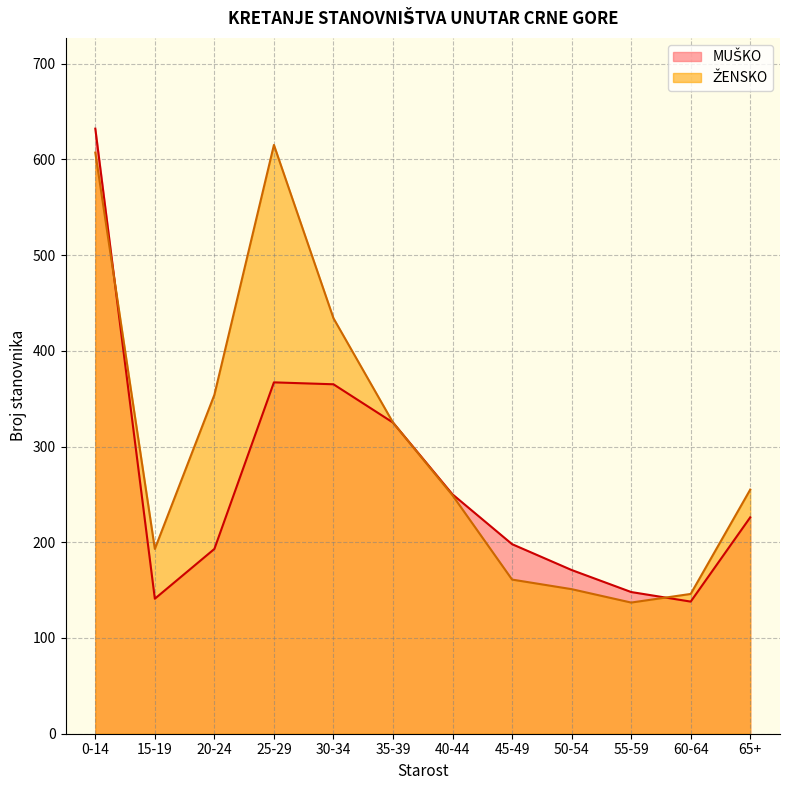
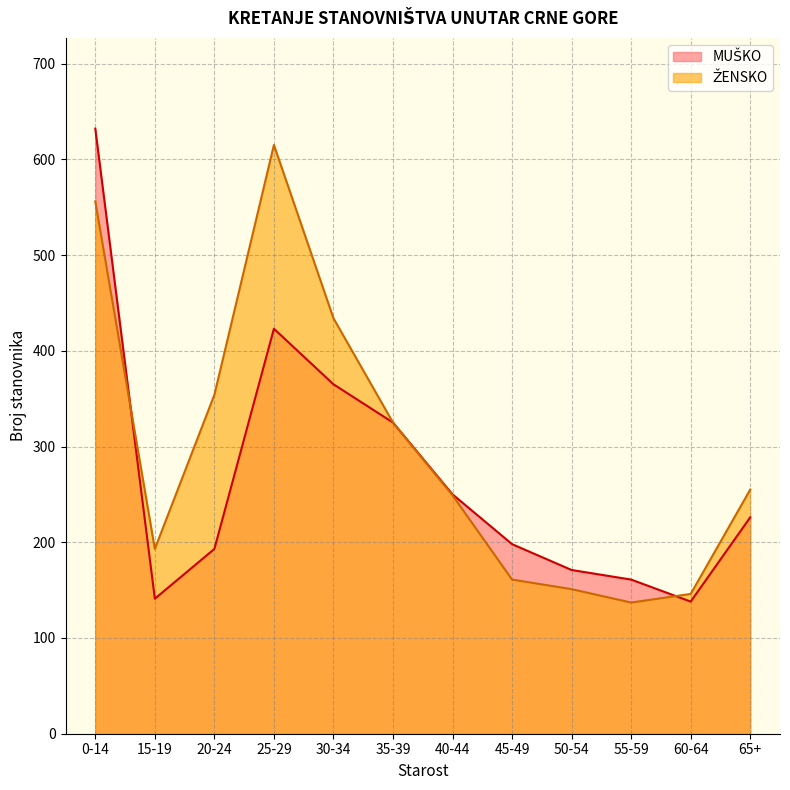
  {
    "MUŠKO": {
      "0-14": 630,
      "15-19": 140,
      "20-24": 190,
-     "25-29": 370,
+     "25-29": 420,
      "30-34": 370,
      "45-49": 200,
      "50-54": 170,
-     "55-59": 150,
+     "55-59": 160,
      "60-64": 140,
      "65+": 230
    },
    "ŽENSKO": {
-     "0-14": 610,
+     "0-14": 560,
      "15-19": 190,
      "20-24": 350,
      "25-29": 620,
      "30-34": 430,
      "45-49": 160,
      "50-54": 150,
      "55-59": 140,
      "60-64": 150,
      "65+": 260
    }
  }
